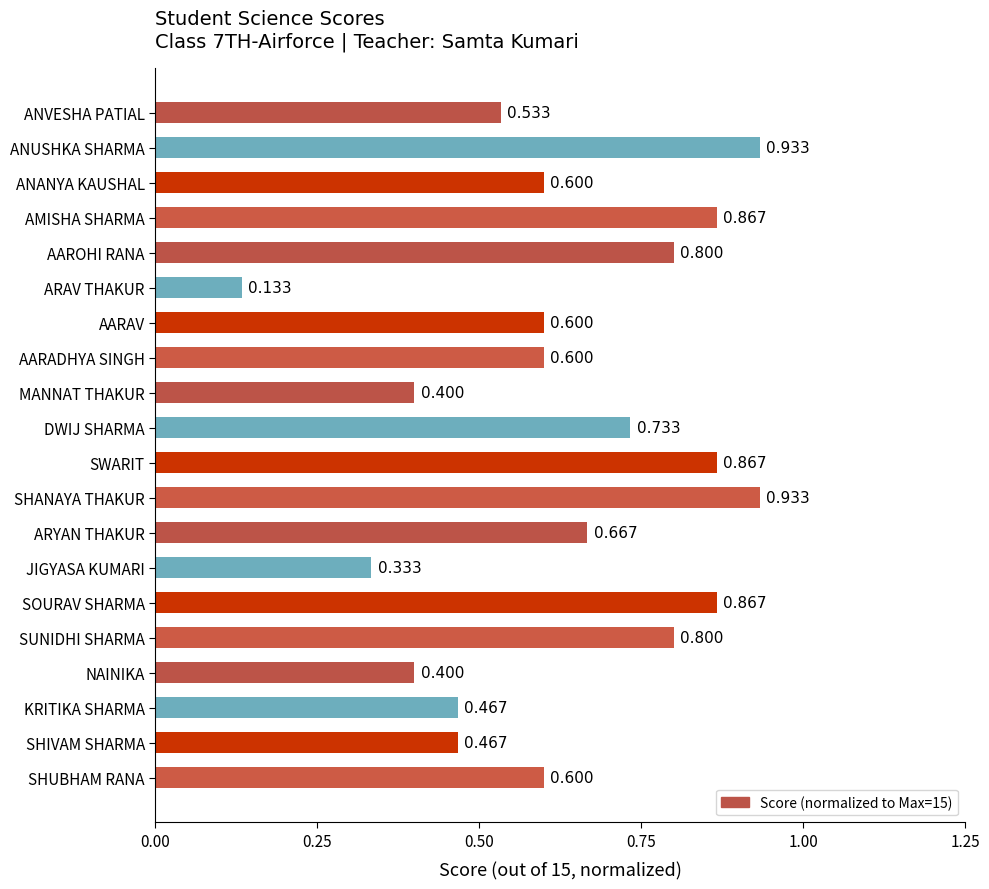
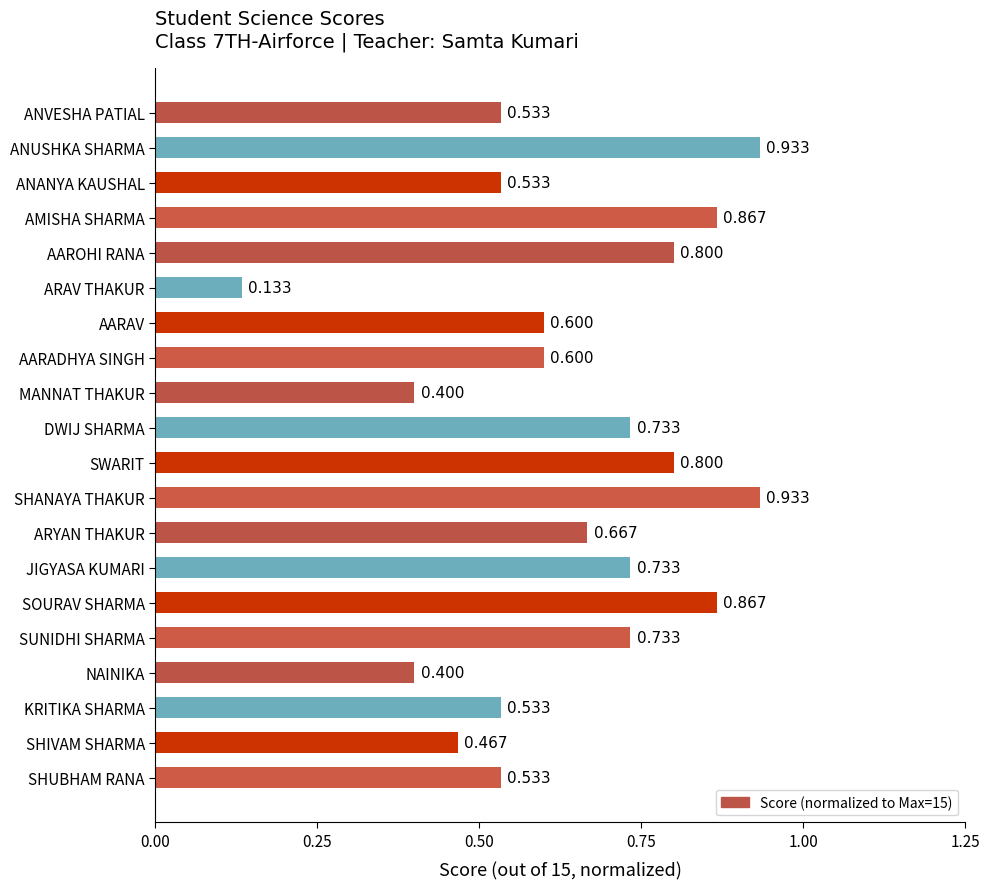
  {
    "ANVESHA PATIAL": 0.533,
    "ANUSHKA SHARMA": 0.933,
-   "ANANYA KAUSHAL": 0.600,
+   "ANANYA KAUSHAL": 0.533,
    "AMISHA SHARMA": 0.867,
    "AAROHI RANA": 0.800,
    "ARAV THAKUR": 0.133,
    "AARAV": 0.600,
    "AARADHYA SINGH": 0.600,
    "MANNAT THAKUR": 0.400,
    "DWIJ SHARMA": 0.733,
-   "SWARIT": 0.867,
+   "SWARIT": 0.800,
    "SHANAYA THAKUR": 0.933,
    "ARYAN THAKUR": 0.667,
-   "JIGYASA KUMARI": 0.333,
+   "JIGYASA KUMARI": 0.733,
    "SOURAV SHARMA": 0.867,
-   "SUNIDHI SHARMA": 0.800,
+   "SUNIDHI SHARMA": 0.733,
    "NAINIKA": 0.400,
-   "KRITIKA SHARMA": 0.467,
+   "KRITIKA SHARMA": 0.533,
    "SHIVAM SHARMA": 0.467,
-   "SHUBHAM RANA": 0.600
+   "SHUBHAM RANA": 0.533
  }
